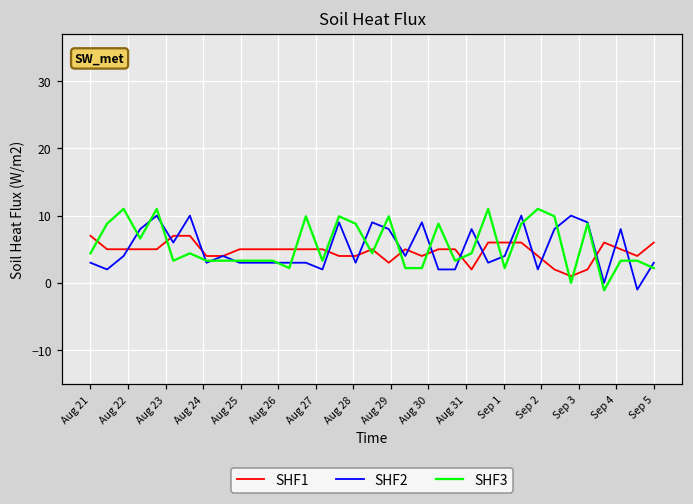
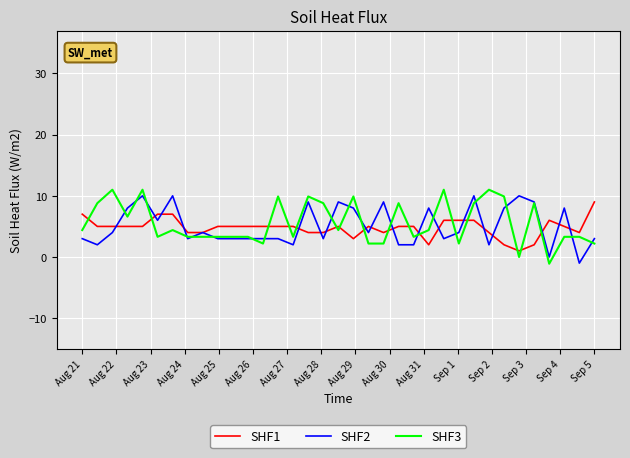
  {
    "SHF1": {
      "Aug 21": 7,
-     "Sep 5": 6
+     "Sep 5": 9
    },
    "SHF2": {
      "Aug 21": 3,
      "Sep 5": 3
    },
    "SHF3": {
      "Aug 21": 4,
      "Sep 5": 2
    }
  }
